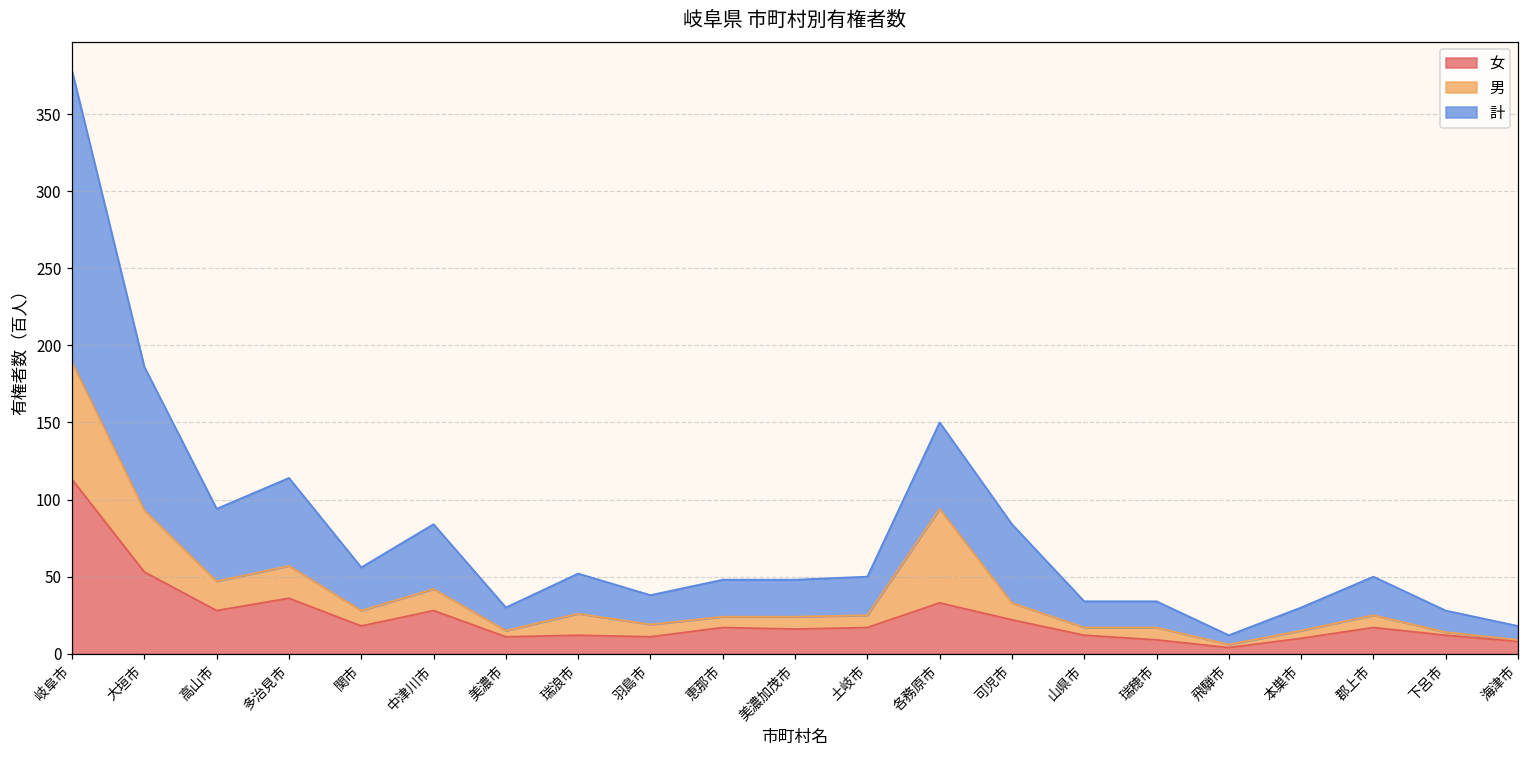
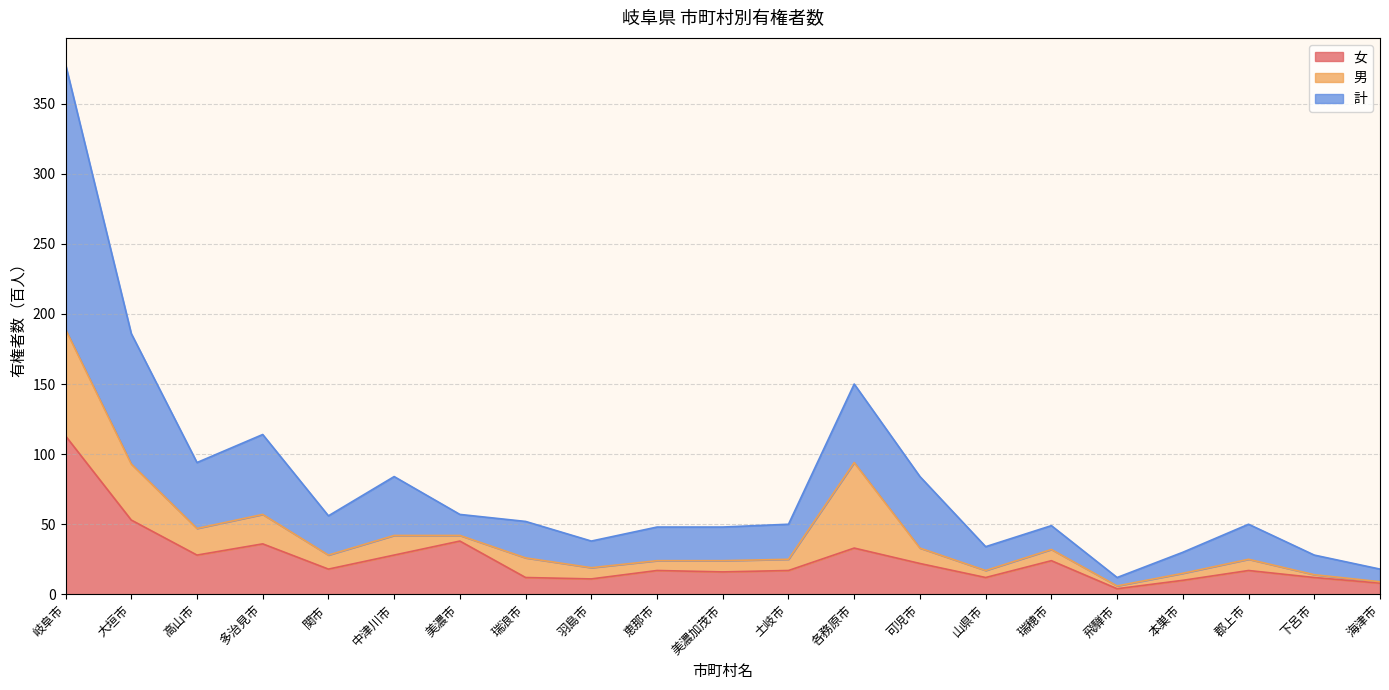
  {
    "女": {
      "岐阜市": 113,
      "大垣市": 53,
      "高山市": 28,
      "多治見市": 36,
      "関市": 18,
      "中津川市": 28,
-     "美濃市": 11,
+     "美濃市": 38,
      "瑞浪市": 12,
      "羽島市": 11,
      "恵那市": 17,
      "美濃加茂市": 16,
      "土岐市": 17,
      "各務原市": 33,
      "可児市": 22,
      "山県市": 12,
-     "瑞穂市": 9,
+     "瑞穂市": 24,
      "飛騨市": 4,
      "本巣市": 10,
      "郡上市": 17,
      "下呂市": 12
    },
    "男": {
      "岐阜市": 76,
      "大垣市": 40,
      "高山市": 19,
      "多治見市": 21,
      "関市": 10,
      "中津川市": 14,
      "美濃市": 4,
      "瑞浪市": 14,
      "羽島市": 8,
      "恵那市": 7,
      "美濃加茂市": 8,
      "土岐市": 8,
      "各務原市": 61,
      "可児市": 11,
      "山県市": 5,
      "瑞穂市": 8,
      "飛騨市": 2,
      "本巣市": 5,
      "郡上市": 8,
      "下呂市": 2
    },
    "計": {
      "岐阜市": 189,
      "大垣市": 93,
      "高山市": 47,
      "多治見市": 57,
      "関市": 28,
      "中津川市": 42,
      "美濃市": 15,
      "瑞浪市": 26,
      "羽島市": 19,
      "恵那市": 24,
      "美濃加茂市": 24,
      "土岐市": 25,
      "各務原市": 56,
      "可児市": 51,
      "山県市": 17,
      "瑞穂市": 17,
      "飛騨市": 6,
      "本巣市": 15,
      "郡上市": 25,
      "下呂市": 14,
      "海津市": 9
    }
  }
